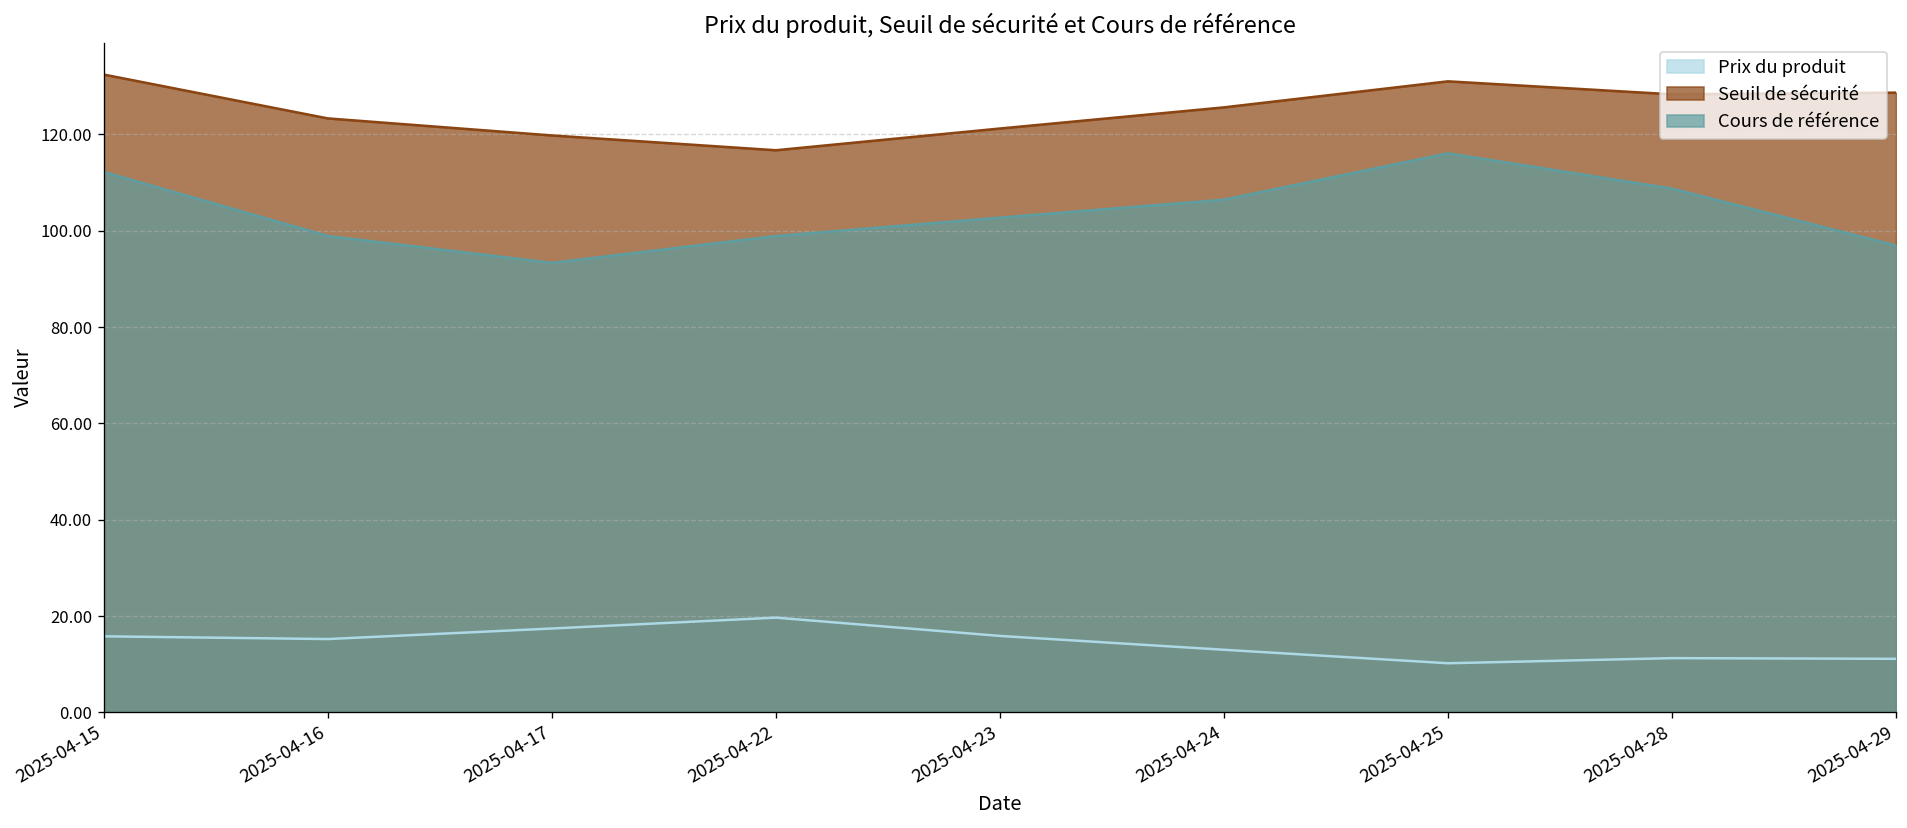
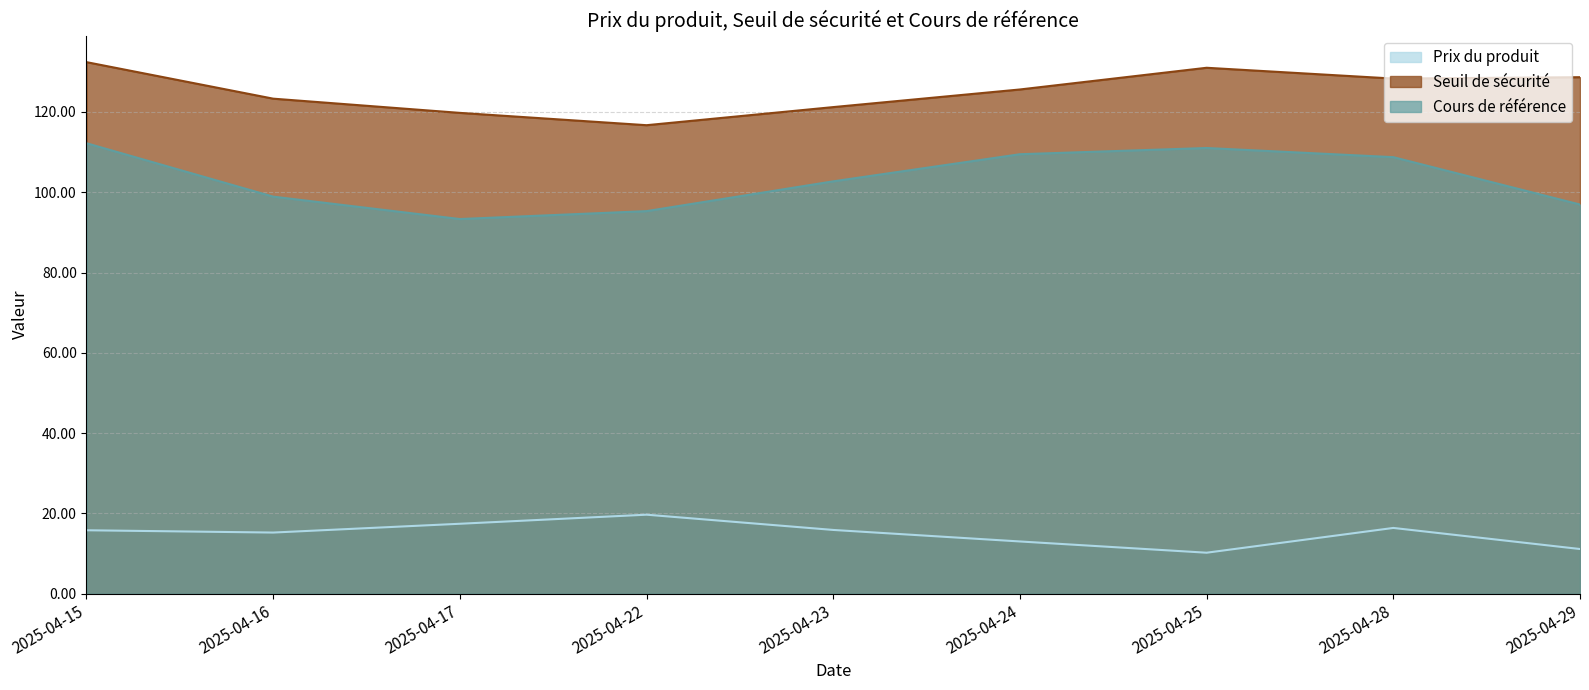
  {
    "Prix du produit": {
      "2025-04-15": 16,
      "2025-04-16": 15,
      "2025-04-17": 17,
      "2025-04-22": 20,
      "2025-04-23": 16,
      "2025-04-24": 13,
      "2025-04-25": 10,
-     "2025-04-28": 11,
+     "2025-04-28": 16,
      "2025-04-29": 11
    },
    "Seuil de sécurité": {
      "2025-04-15": 132,
      "2025-04-16": 123,
      "2025-04-17": 120,
      "2025-04-22": 117,
      "2025-04-23": 121,
      "2025-04-24": 126,
      "2025-04-25": 131,
      "2025-04-29": 129
    },
    "Cours de référence": {
      "2025-04-15": 112,
      "2025-04-16": 99,
      "2025-04-17": 93,
-     "2025-04-22": 99,
+     "2025-04-22": 95,
      "2025-04-23": 103,
-     "2025-04-24": 106,
-     "2025-04-25": 116,
+     "2025-04-24": 109,
+     "2025-04-25": 111,
      "2025-04-28": 109,
      "2025-04-29": 97
    }
  }
